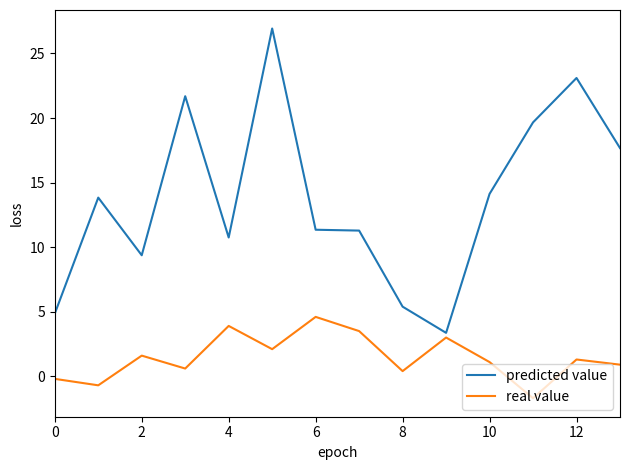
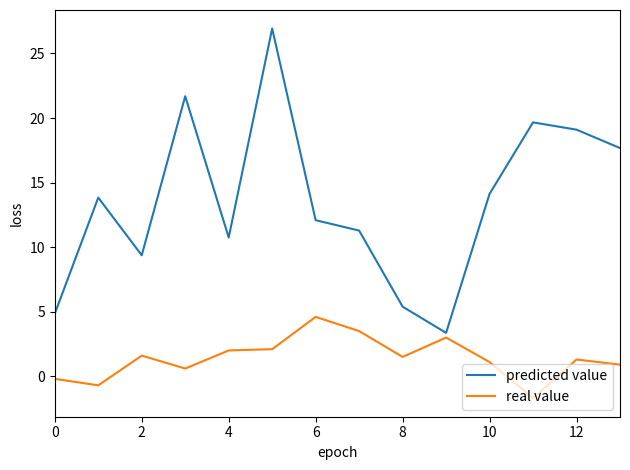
  {
    "predicted value": {
      "0": 4.9,
      "2": 9.4,
      "4": 10.7,
-     "6": 11.3,
+     "6": 12.1,
      "8": 5.4,
      "10": 14.1,
-     "12": 23.1
+     "12": 19.1
    },
    "real value": {
      "0": -0.2,
      "2": 1.6,
-     "4": 3.9,
+     "4": 2.0,
      "6": 4.6,
-     "8": 0.4,
+     "8": 1.5,
      "10": 1.1,
      "12": 1.3
    }
  }
